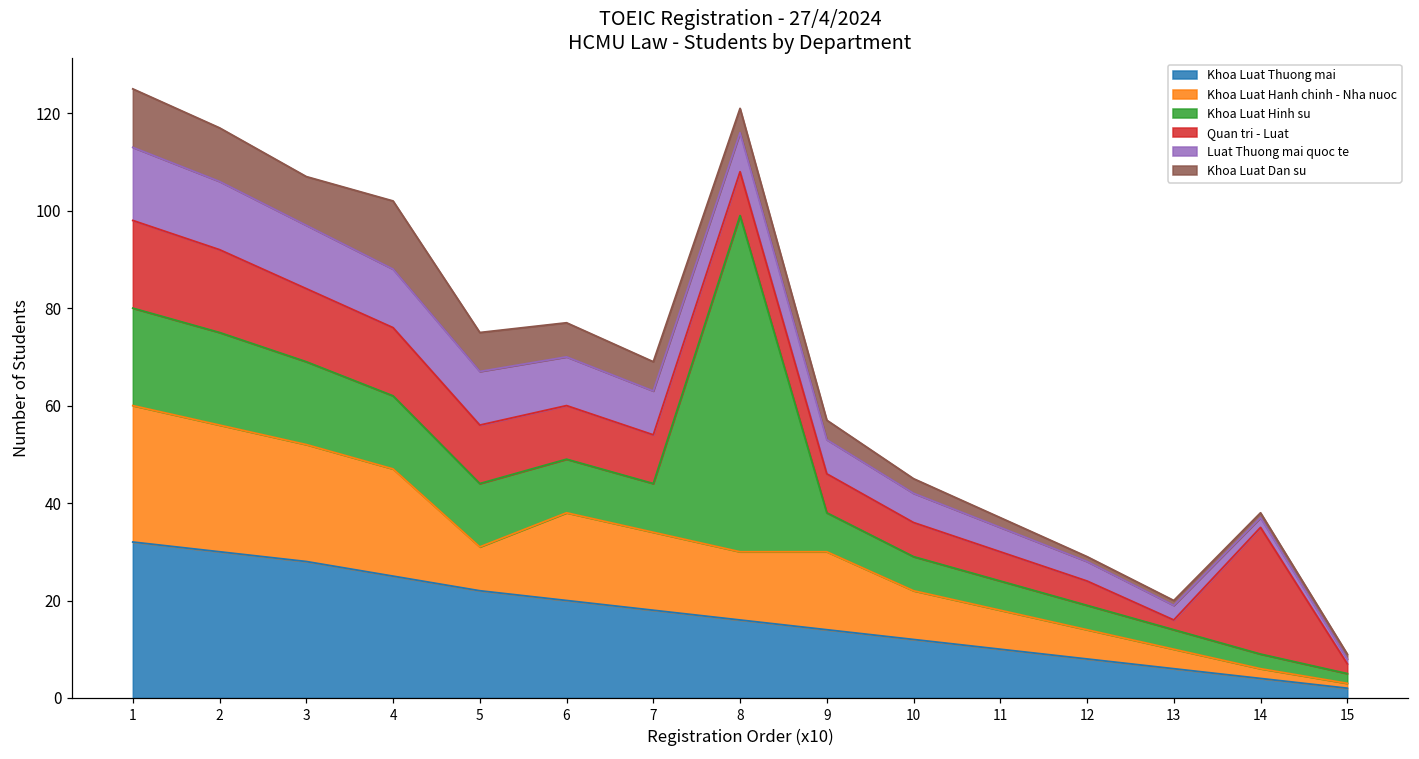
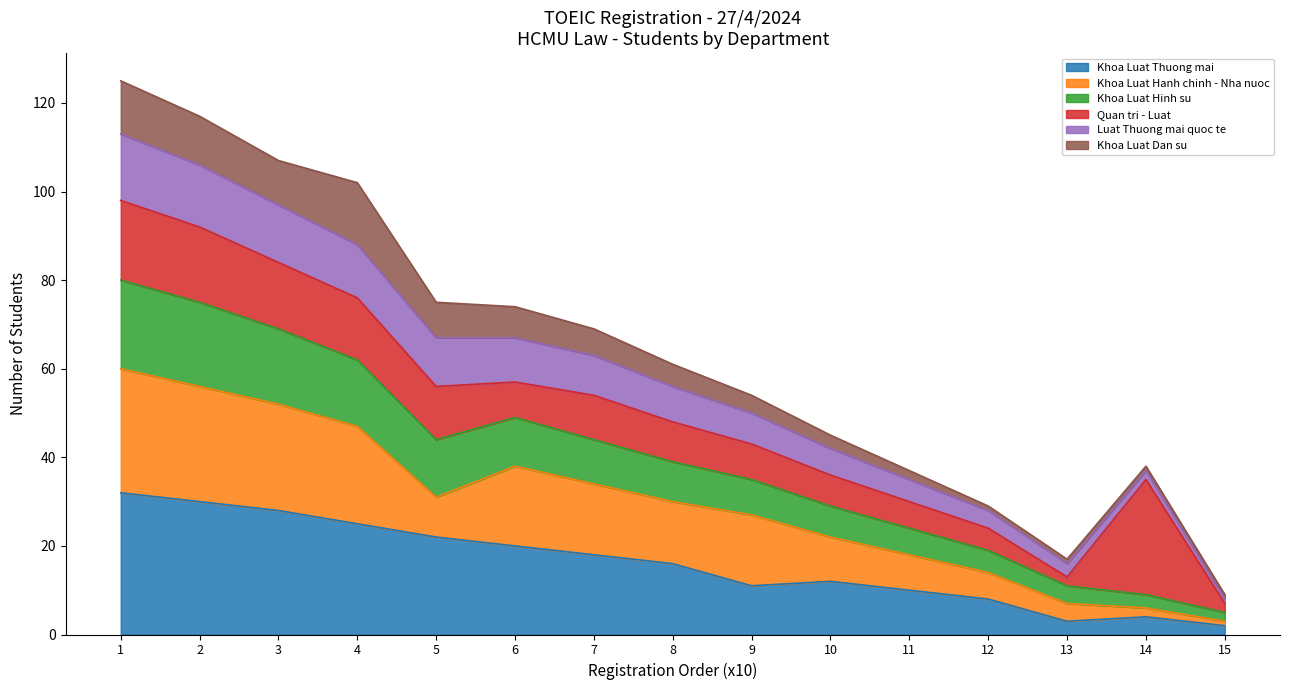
  {
    "Khoa Luat Thuong mai": {
      "1": 32,
      "2": 30,
      "3": 28,
      "4": 25,
      "5": 22,
      "6": 20,
      "7": 18,
      "8": 16,
-     "9": 14,
+     "9": 11,
      "10": 12,
      "11": 10,
      "12": 8,
-     "13": 6,
+     "13": 3,
      "14": 4,
      "15": 2
    },
    "Khoa Luat Hanh chinh - Nha nuoc": {
      "1": 28,
      "2": 26,
      "3": 24,
      "4": 22,
      "5": 9,
      "6": 18,
      "7": 16,
      "8": 14,
      "9": 16,
      "10": 10,
      "11": 8,
      "12": 6,
      "13": 4,
      "14": 2,
      "15": 1
    },
    "Khoa Luat Hinh su": {
      "1": 20,
      "2": 19,
      "3": 17,
      "4": 15,
      "5": 13,
      "6": 11,
      "7": 10,
-     "8": 69,
+     "8": 9,
      "9": 8,
      "10": 7,
      "11": 6,
      "12": 5,
      "13": 4,
      "14": 3,
      "15": 2
    },
    "Quan tri - Luat": {
      "1": 18,
      "2": 17,
      "3": 15,
      "4": 14,
      "5": 12,
-     "6": 11,
+     "6": 8,
      "7": 10,
      "8": 9,
      "9": 8,
      "10": 7,
      "11": 6,
      "12": 5,
      "13": 2,
      "14": 26,
      "15": 2
    },
    "Luat Thuong mai quoc te": {
      "1": 15,
      "2": 14,
      "3": 13,
      "4": 12,
      "5": 11,
      "6": 10,
      "7": 9,
      "8": 8,
      "9": 7,
      "10": 6,
      "11": 5,
      "12": 4,
      "13": 3,
      "14": 2,
      "15": 1
    },
    "Khoa Luat Dan su": {
      "1": 12,
      "2": 11,
      "3": 10,
      "4": 14,
      "5": 8,
      "6": 7,
      "7": 6,
      "8": 5,
      "9": 4,
      "10": 3,
      "11": 2,
      "12": 1,
      "13": 1,
      "14": 1,
      "15": 1
    }
  }
